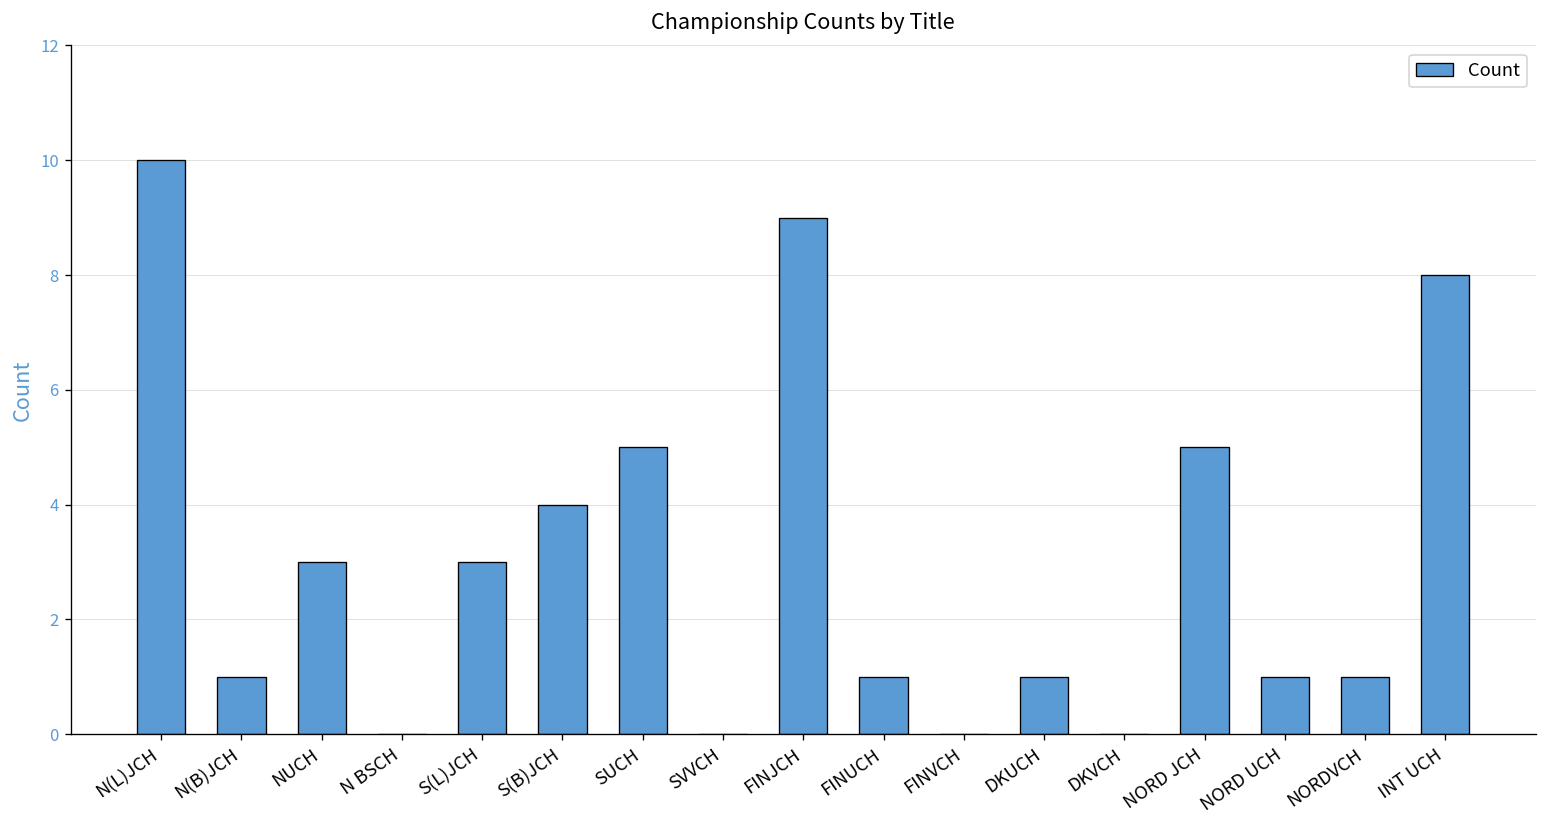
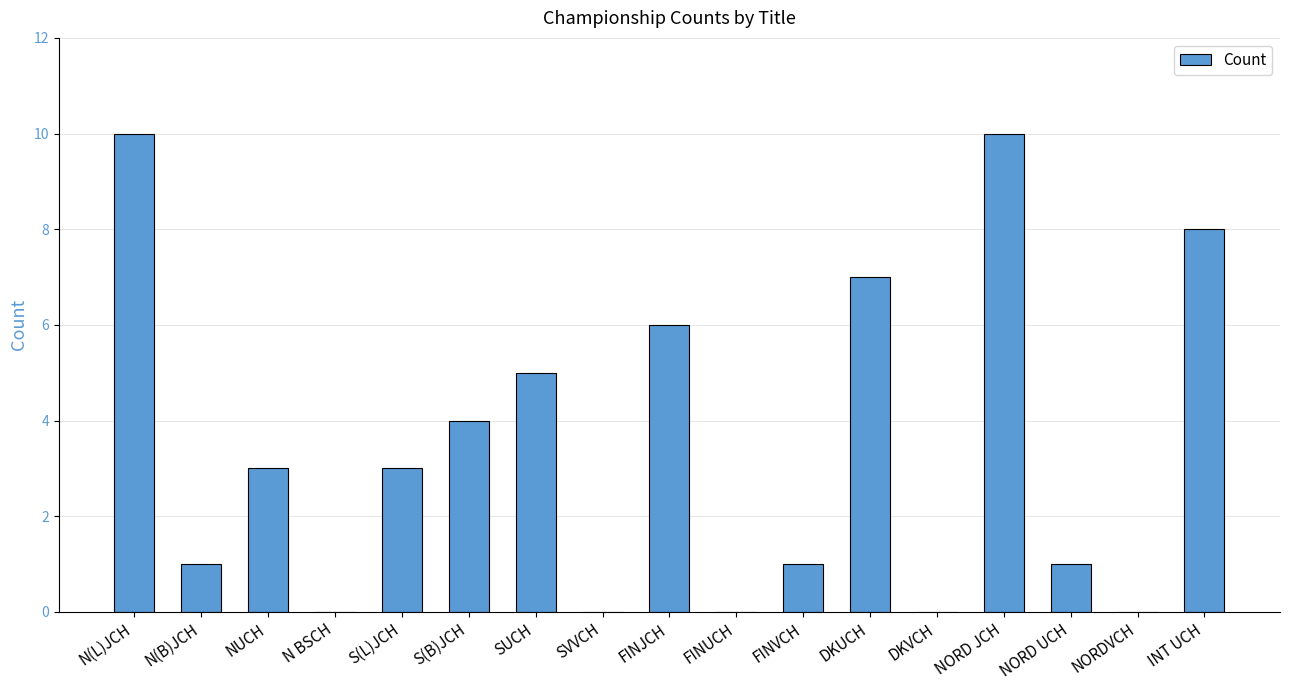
  {
    "N(L)JCH": 10,
    "N(B)JCH": 1,
    "NUCH": 3,
    "N BSCH": 0,
    "S(L)JCH": 3,
    "S(B)JCH": 4,
    "SUCH": 5,
    "SVVCH": 0,
-   "FINJCH": 9,
-   "FINUCH": 1,
-   "FINVCH": 0,
-   "DKUCH": 1,
+   "FINJCH": 6,
+   "FINUCH": 0,
+   "FINVCH": 1,
+   "DKUCH": 7,
    "DKVCH": 0,
-   "NORD JCH": 5,
+   "NORD JCH": 10,
    "NORD UCH": 1,
-   "NORDVCH": 1,
+   "NORDVCH": 0,
    "INT UCH": 8
  }
